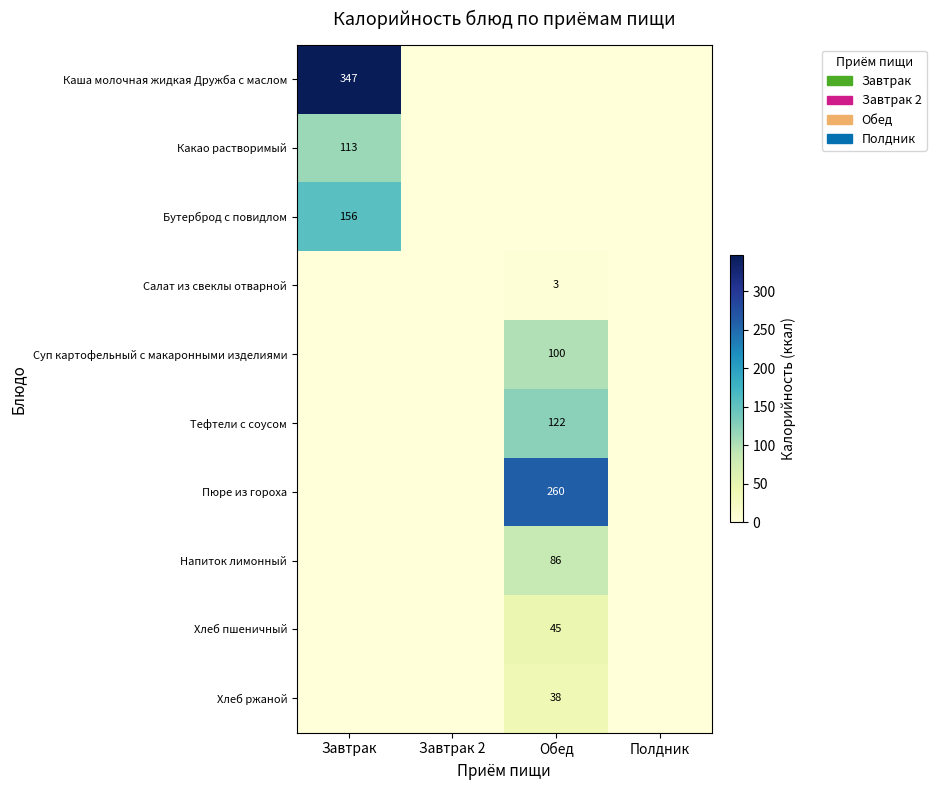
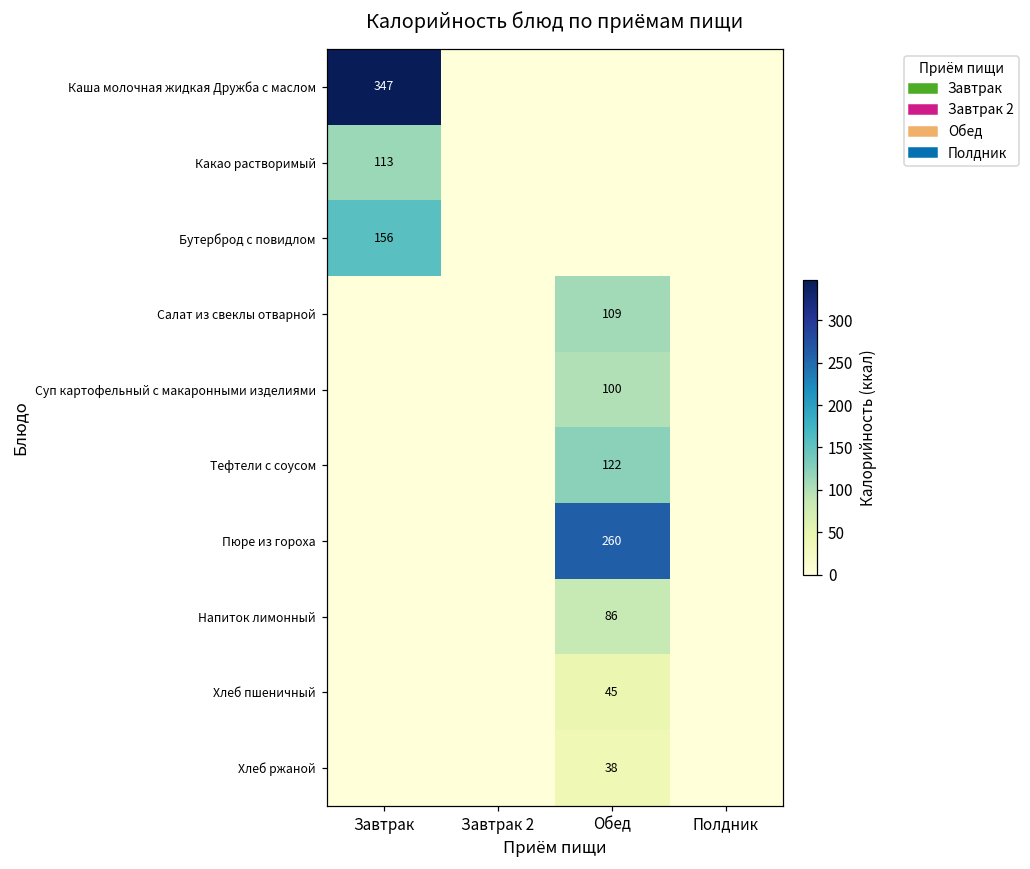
  {
    "Каша молочная жидкая Дружба с маслом": {
      "Завтрак": 347
    },
    "Какао растворимый": {
      "Завтрак": 113
    },
    "Бутерброд с повидлом": {
      "Завтрак": 156
    },
    "Салат из свеклы отварной": {
-     "Обед": 3
+     "Обед": 109
    },
    "Суп картофельный с макаронными изделиями": {
      "Обед": 100
    },
    "Тефтели с соусом": {
      "Обед": 122
    },
    "Пюре из гороха": {
      "Обед": 260
    },
    "Напиток лимонный": {
      "Обед": 86
    },
    "Хлеб пшеничный": {
      "Обед": 45
    },
    "Хлеб ржаной": {
      "Обед": 38
    }
  }
